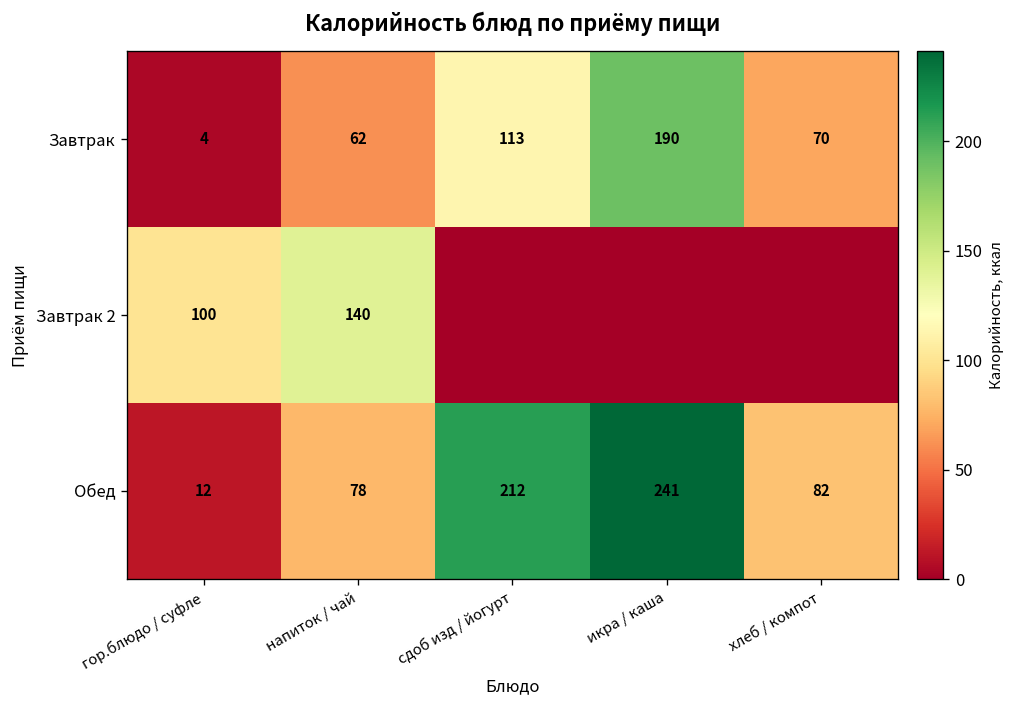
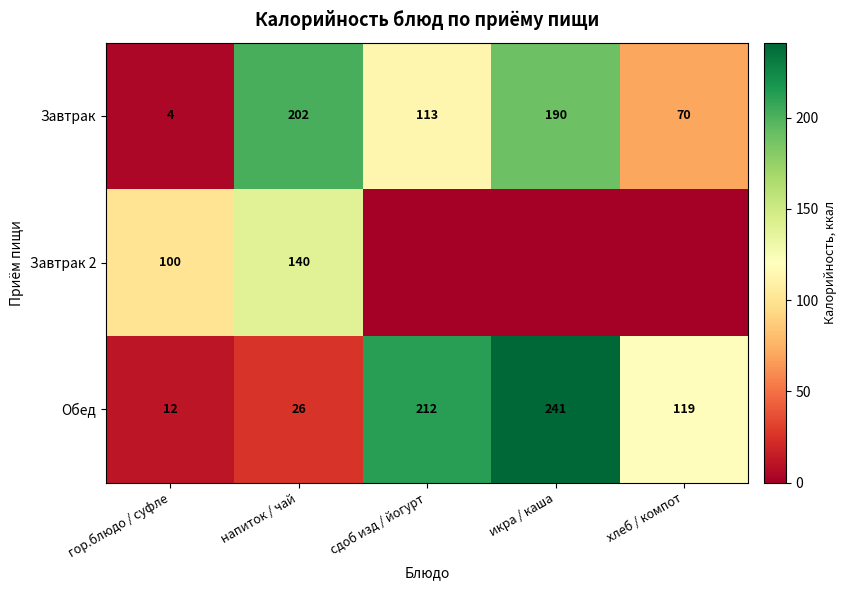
  {
    "Завтрак": {
      "гор.блюдо / суфле": 4,
-     "напиток / чай": 62,
+     "напиток / чай": 202,
      "сдоб изд / йогурт": 113,
      "икра / каша": 190,
      "хлеб / компот": 70
    },
    "Завтрак 2": {
      "гор.блюдо / суфле": 100,
      "напиток / чай": 140
    },
    "Обед": {
      "гор.блюдо / суфле": 12,
-     "напиток / чай": 78,
+     "напиток / чай": 26,
      "сдоб изд / йогурт": 212,
      "икра / каша": 241,
-     "хлеб / компот": 82
+     "хлеб / компот": 119
    }
  }
